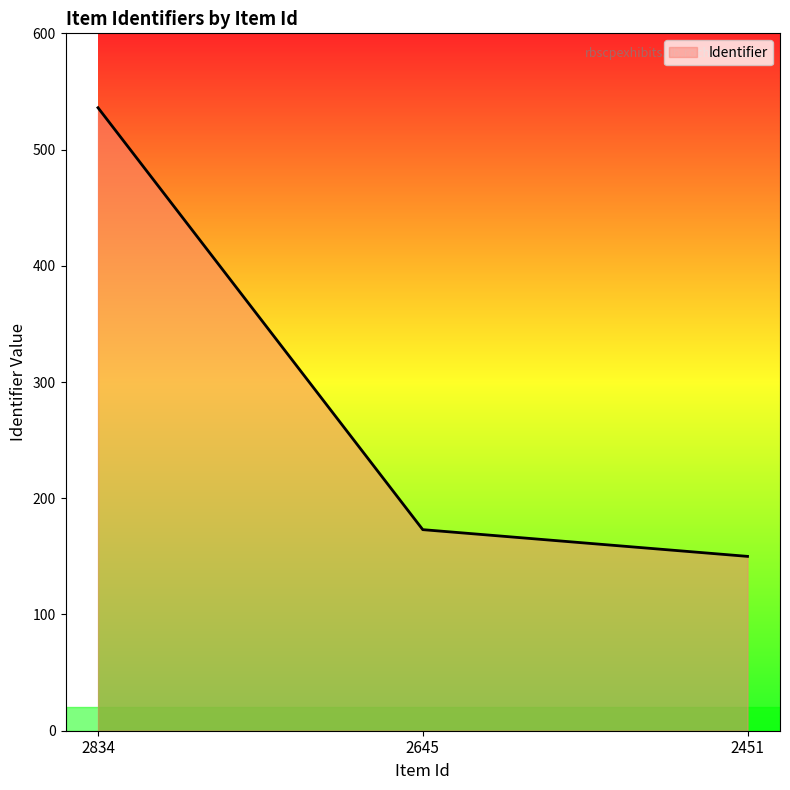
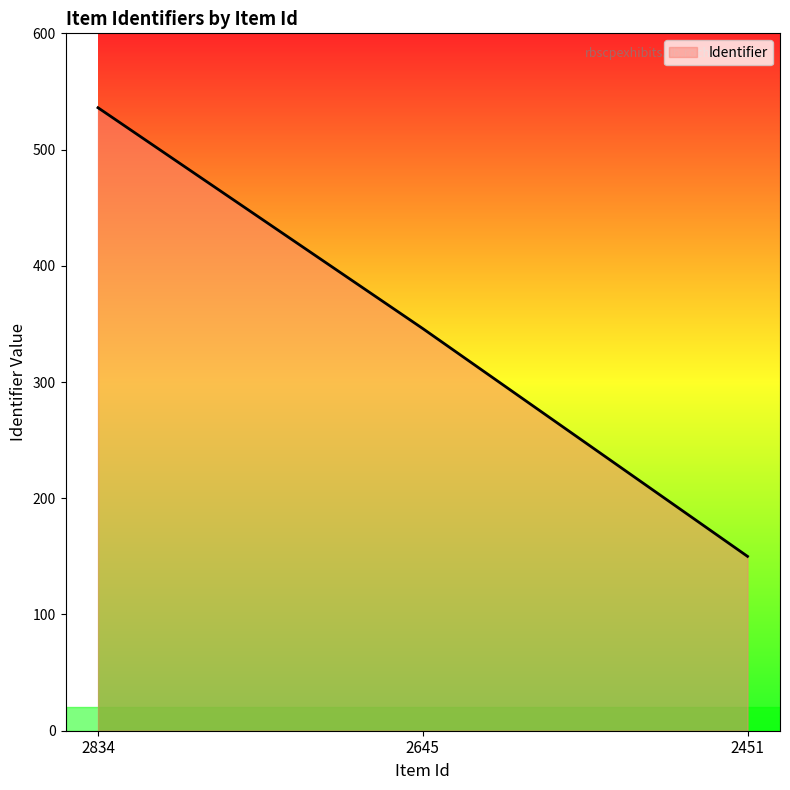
  {
    "2834": 536,
-   "2645": 173,
+   "2645": 346,
    "2451": 150
  }
